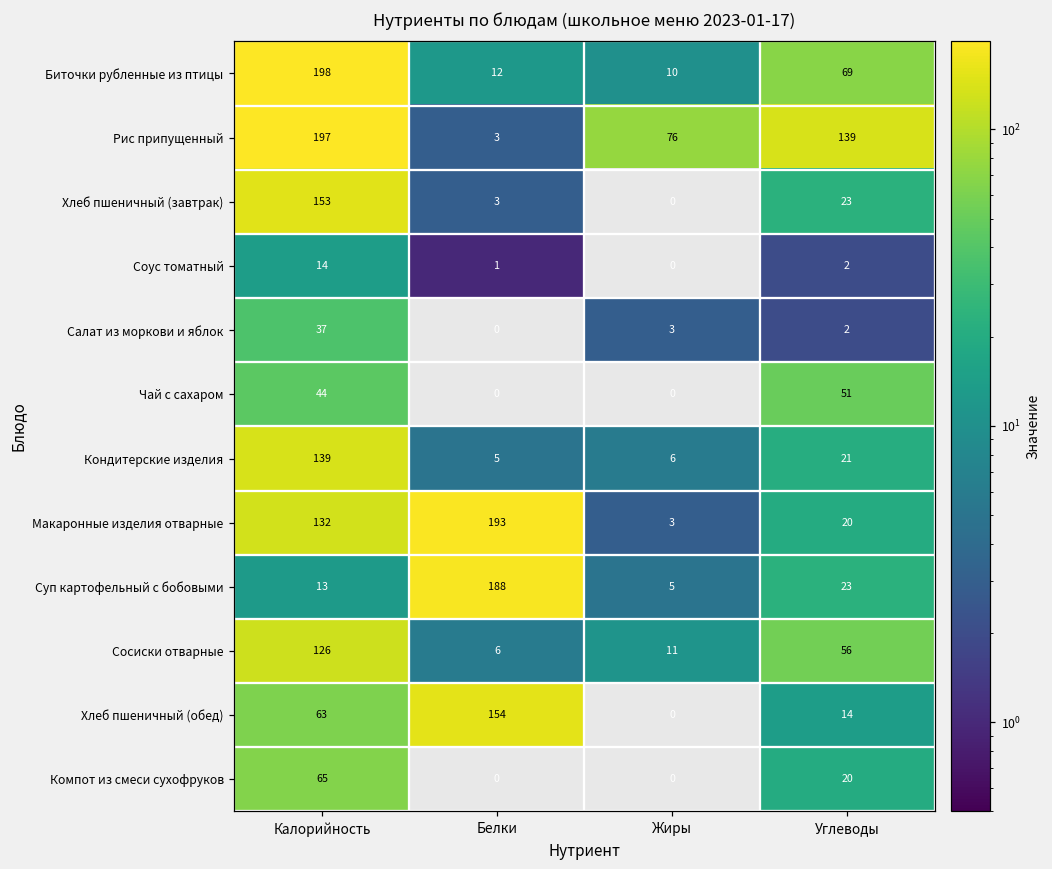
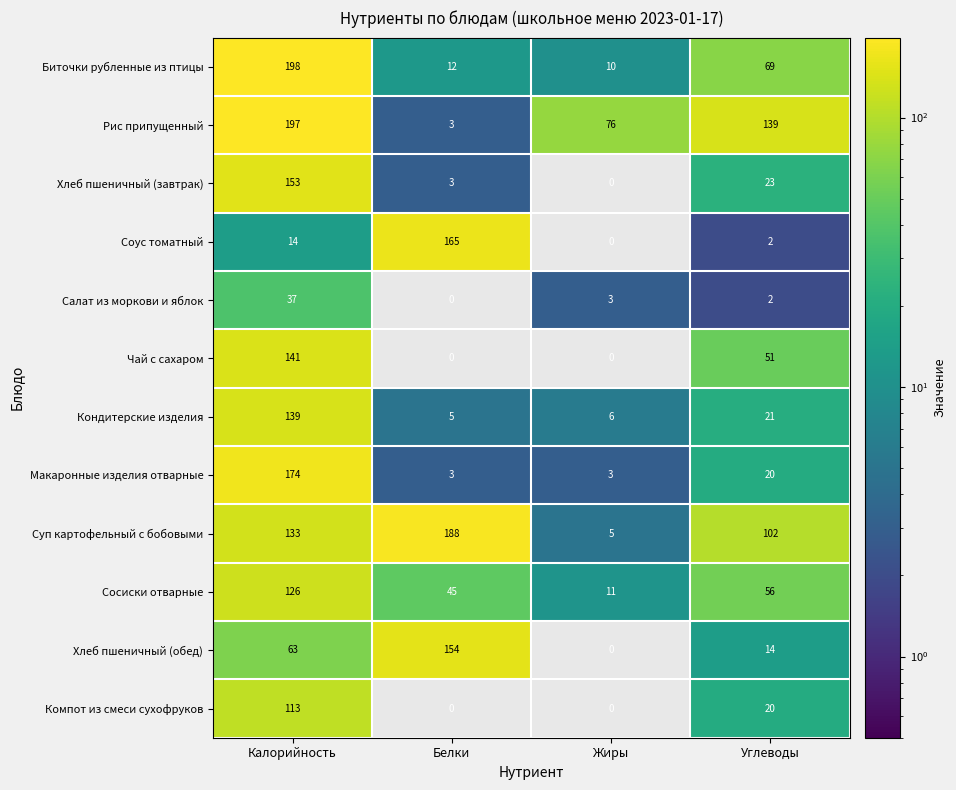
  {
    "Биточки рубленные из птицы": {
      "Калорийность": 198,
      "Белки": 12,
      "Жиры": 10,
      "Углеводы": 69
    },
    "Рис припущенный": {
      "Калорийность": 197,
      "Белки": 3,
      "Жиры": 76,
      "Углеводы": 139
    },
    "Хлеб пшеничный (завтрак)": {
      "Калорийность": 153,
      "Белки": 3,
      "Углеводы": 23
    },
    "Соус томатный": {
      "Калорийность": 14,
-     "Белки": 1,
+     "Белки": 165,
      "Углеводы": 2
    },
    "Салат из моркови и яблок": {
      "Калорийность": 37,
      "Жиры": 3,
      "Углеводы": 2
    },
    "Чай с сахаром": {
-     "Калорийность": 44,
+     "Калорийность": 141,
      "Углеводы": 51
    },
    "Кондитерские изделия": {
      "Калорийность": 139,
      "Белки": 5,
      "Жиры": 6,
      "Углеводы": 21
    },
    "Макаронные изделия отварные": {
-     "Калорийность": 132,
-     "Белки": 193,
+     "Калорийность": 174,
+     "Белки": 3,
      "Жиры": 3,
      "Углеводы": 20
    },
    "Суп картофельный с бобовыми": {
-     "Калорийность": 13,
+     "Калорийность": 133,
      "Белки": 188,
      "Жиры": 5,
-     "Углеводы": 23
+     "Углеводы": 102
    },
    "Сосиски отварные": {
      "Калорийность": 126,
-     "Белки": 6,
+     "Белки": 45,
      "Жиры": 11,
      "Углеводы": 56
    },
    "Хлеб пшеничный (обед)": {
      "Калорийность": 63,
      "Белки": 154,
      "Углеводы": 14
    },
    "Компот из смеси сухофруков": {
-     "Калорийность": 65,
+     "Калорийность": 113,
      "Углеводы": 20
    }
  }
